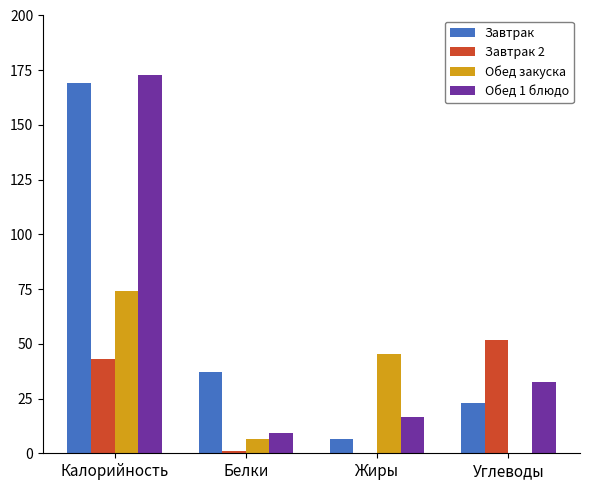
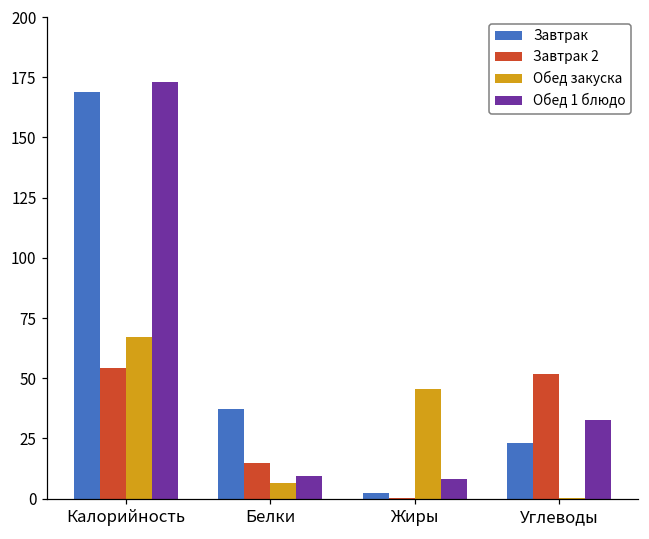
  {
    "Завтрак": {
      "Калорийность": 169,
      "Белки": 37,
-     "Жиры": 7,
+     "Жиры": 2,
      "Углеводы": 23
    },
    "Завтрак 2": {
-     "Калорийность": 43,
-     "Белки": 1,
+     "Калорийность": 54,
+     "Белки": 15,
      "Углеводы": 52
    },
    "Обед закуска": {
-     "Калорийность": 74,
+     "Калорийность": 67,
      "Белки": 7,
      "Жиры": 45
    },
    "Обед 1 блюдо": {
      "Калорийность": 173,
      "Белки": 9,
-     "Жиры": 17,
+     "Жиры": 8,
      "Углеводы": 33
    }
  }
